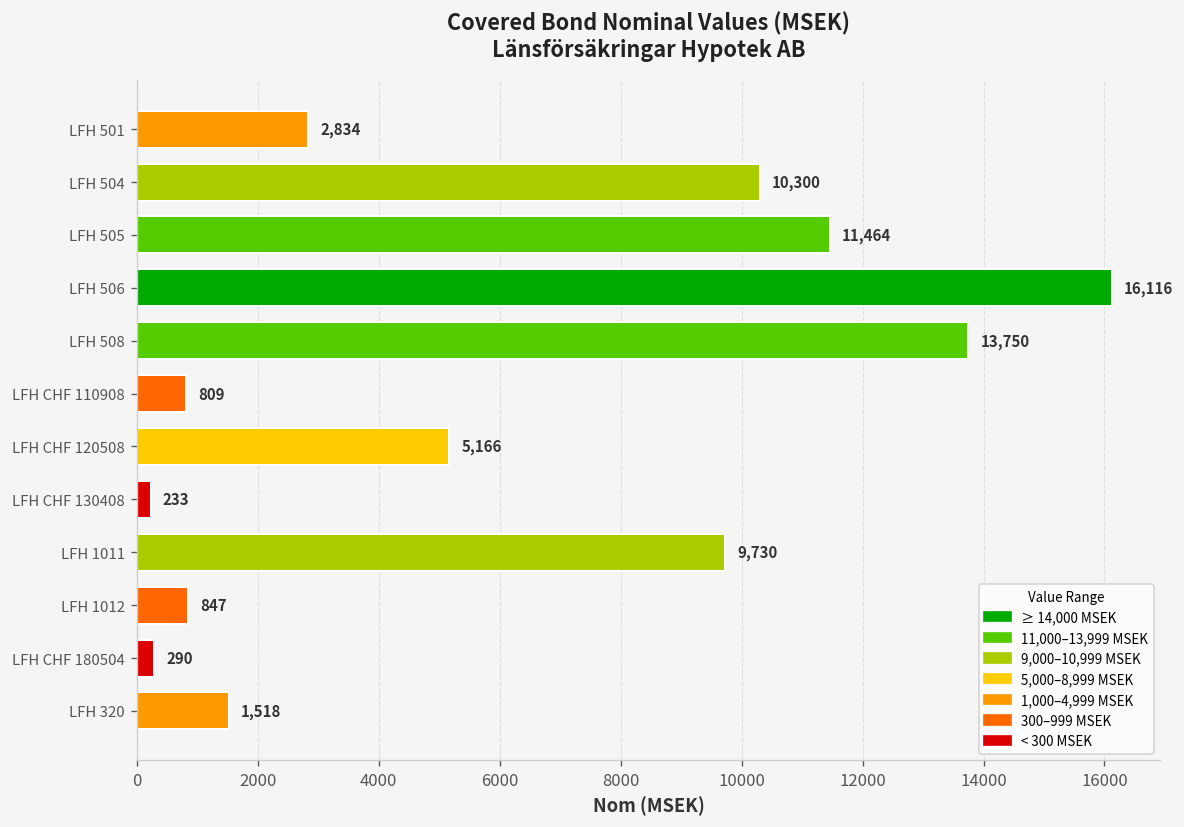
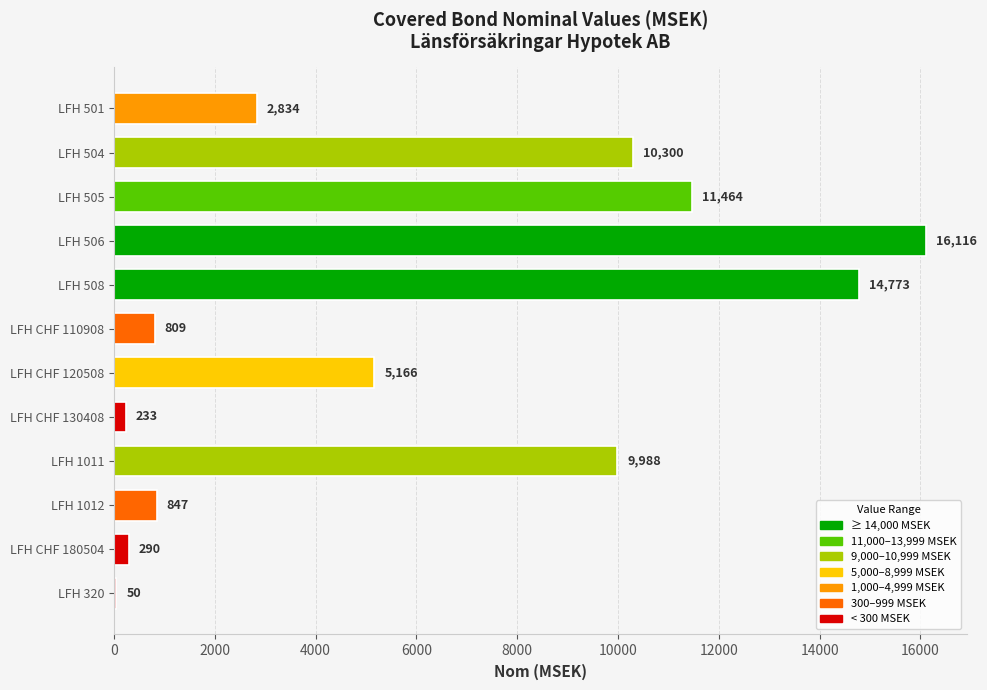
  {
    "LFH 501": "2,834",
    "LFH 504": "10,300",
    "LFH 505": "11,464",
    "LFH 506": "16,116",
-   "LFH 508": "13,750",
+   "LFH 508": "14,773",
    "LFH CHF 110908": "809",
    "LFH CHF 120508": "5,166",
    "LFH CHF 130408": "233",
-   "LFH 1011": "9,730",
+   "LFH 1011": "9,988",
    "LFH 1012": "847",
    "LFH CHF 180504": "290",
-   "LFH 320": "1,518"
+   "LFH 320": "50"
  }
